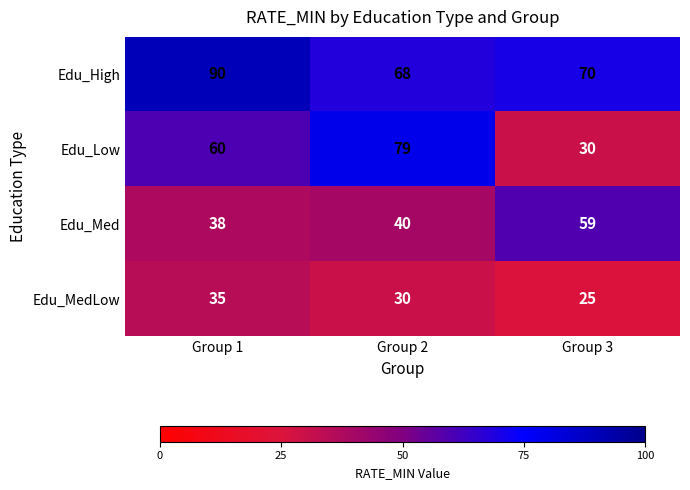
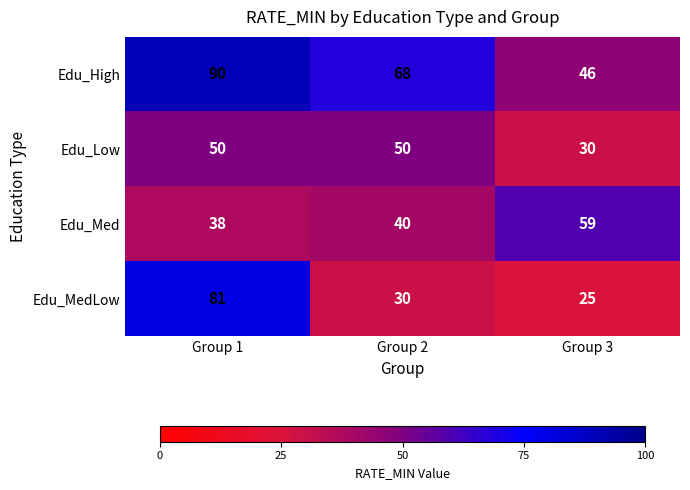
  {
    "Edu_High": {
      "Group 1": 90,
      "Group 2": 68,
-     "Group 3": 70
+     "Group 3": 46
    },
    "Edu_Low": {
-     "Group 1": 60,
-     "Group 2": 79,
+     "Group 1": 50,
+     "Group 2": 50,
      "Group 3": 30
    },
    "Edu_Med": {
      "Group 1": 38,
      "Group 2": 40,
      "Group 3": 59
    },
    "Edu_MedLow": {
-     "Group 1": 35,
+     "Group 1": 81,
      "Group 2": 30,
      "Group 3": 25
    }
  }
